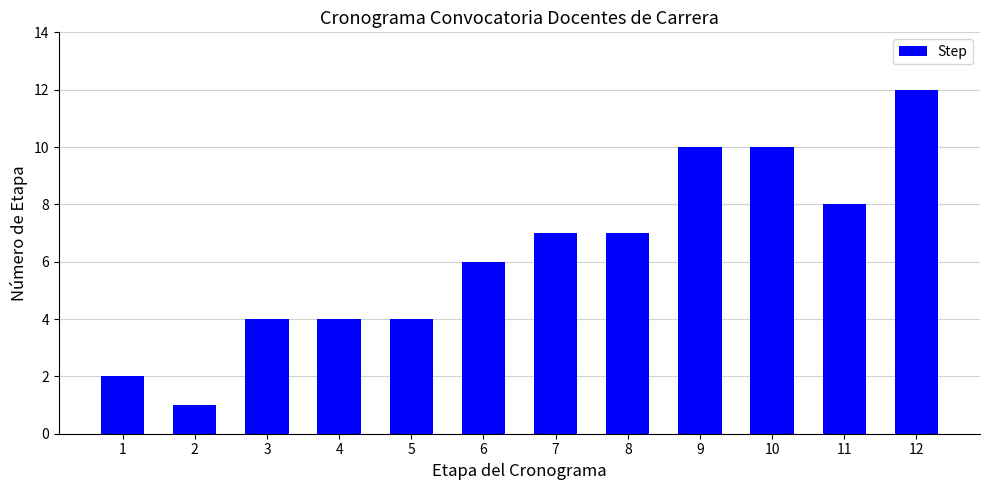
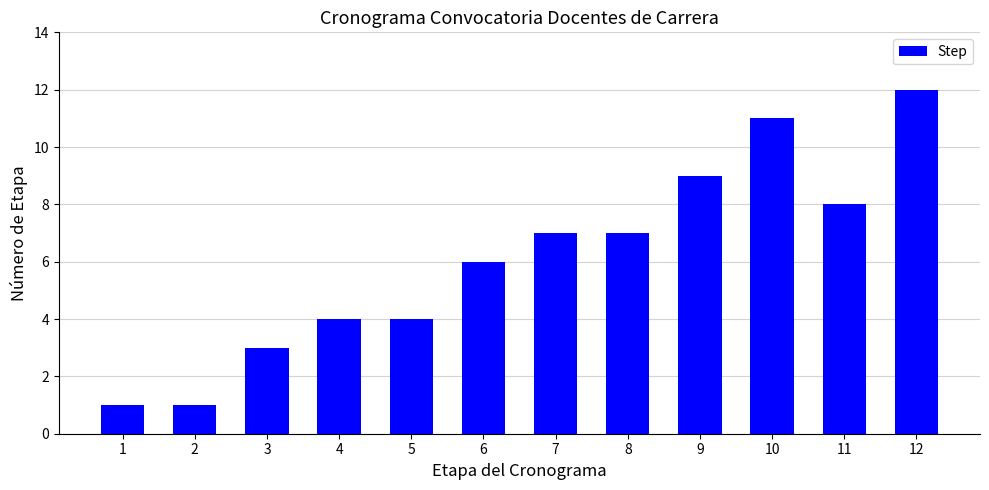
  {
-   "1": 2,
+   "1": 1,
    "2": 1,
-   "3": 4,
+   "3": 3,
    "4": 4,
    "5": 4,
    "6": 6,
    "7": 7,
    "8": 7,
-   "9": 10,
-   "10": 10,
+   "9": 9,
+   "10": 11,
    "11": 8,
    "12": 12
  }
